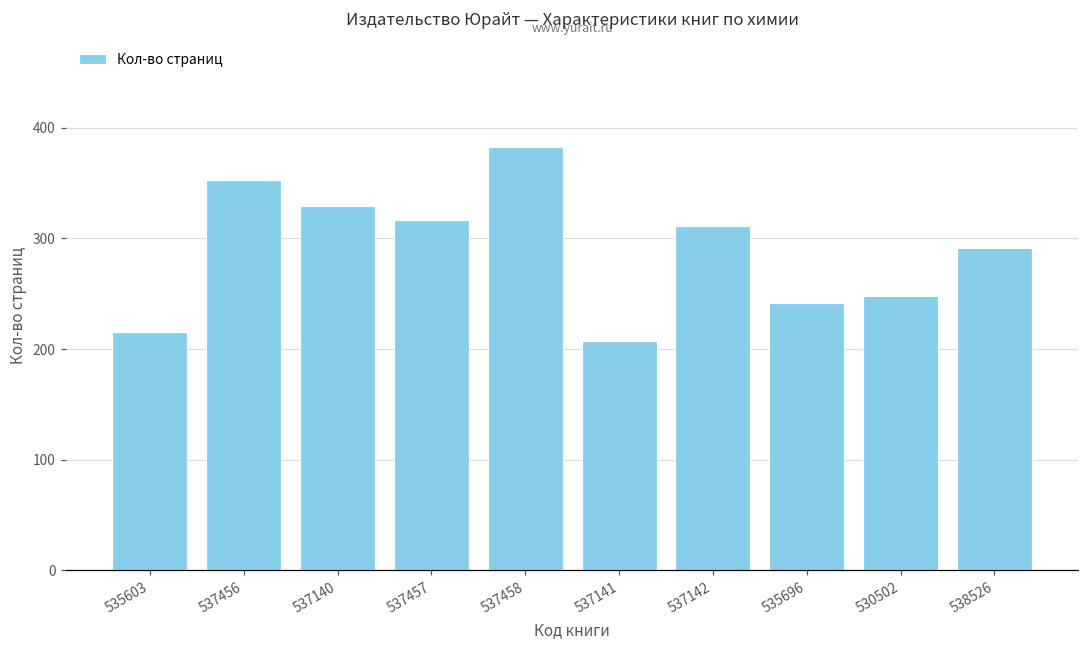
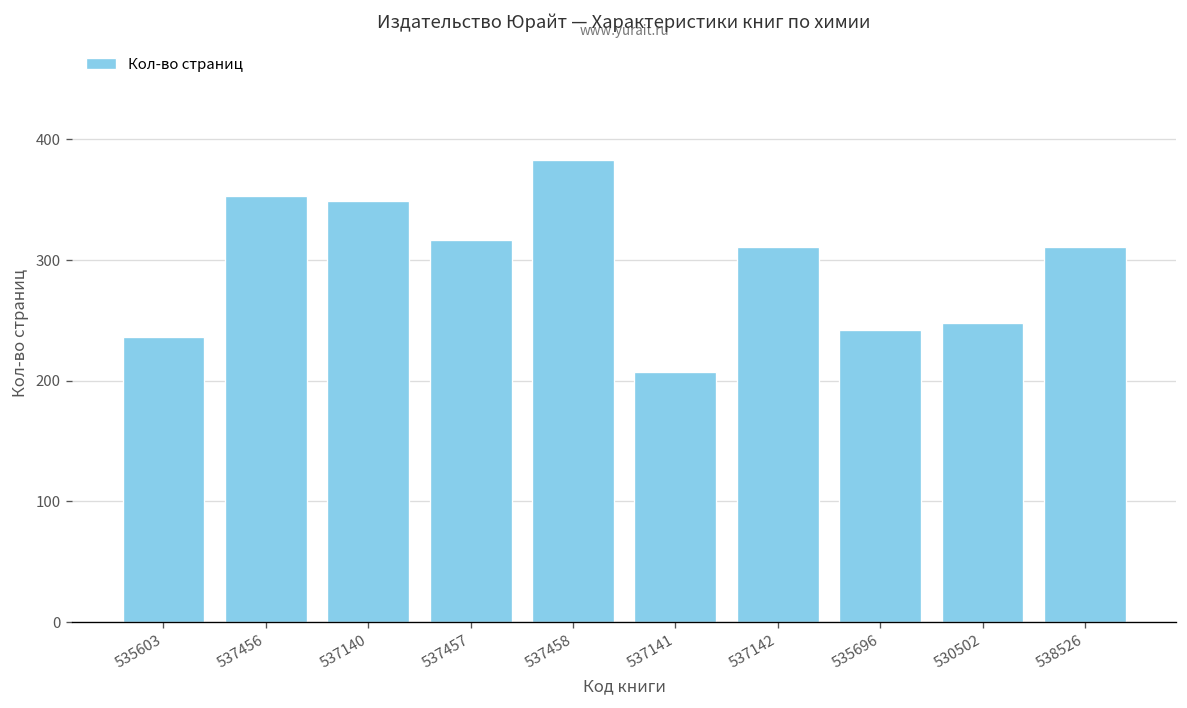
  {
-   "535603": 215,
+   "535603": 236,
    "537456": 353,
-   "537140": 329,
+   "537140": 349,
    "537457": 317,
    "537458": 383,
    "537141": 207,
    "537142": 311,
    "535696": 242,
    "530502": 248,
-   "538526": 291
+   "538526": 311
  }
